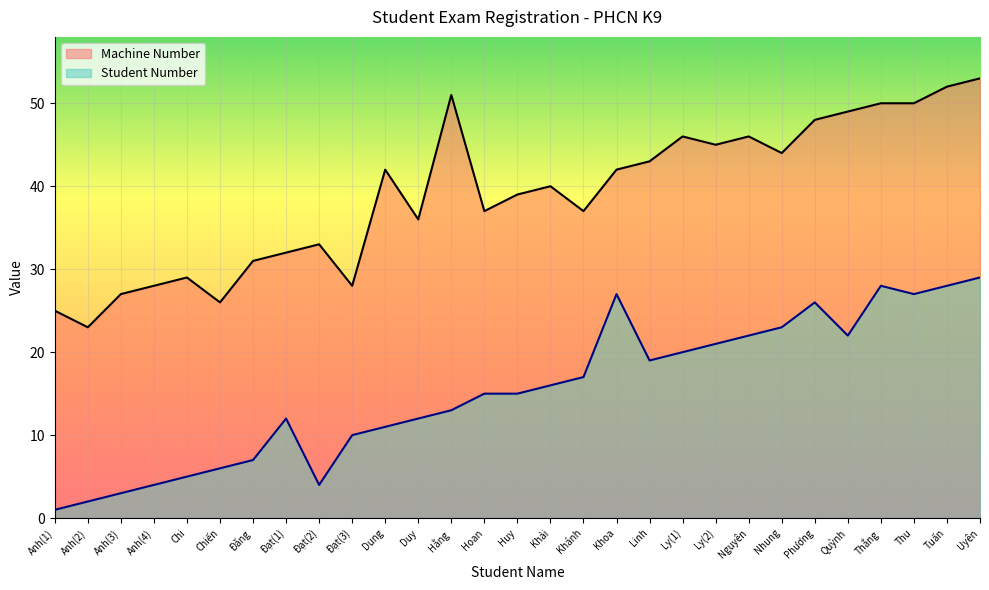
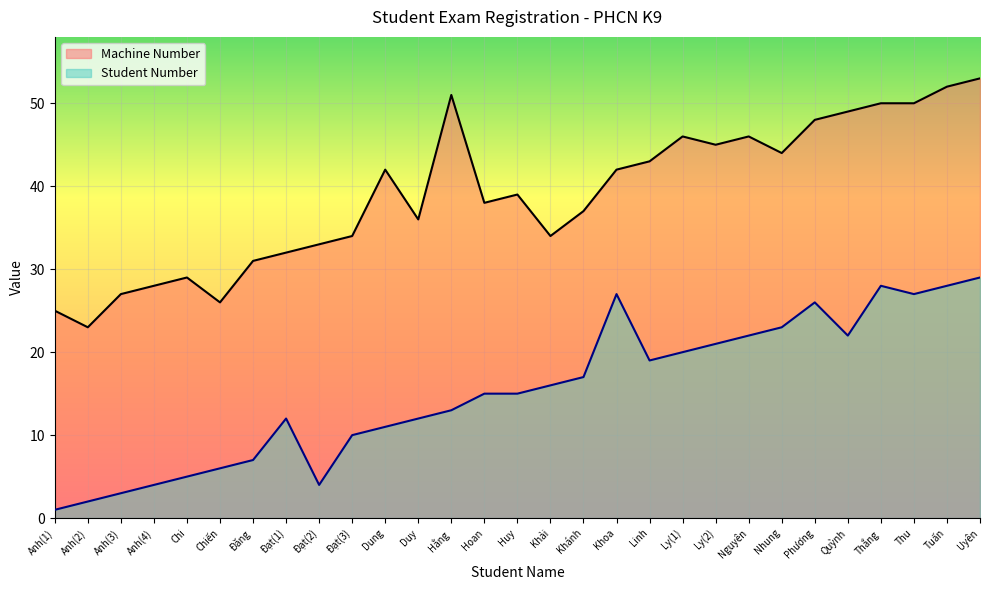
  {
    "Machine Number": {
      "Anh(1)": 25,
      "Anh(2)": 23,
      "Anh(3)": 27,
      "Anh(4)": 28,
      "Chi": 29,
      "Chiến": 26,
      "Đăng": 31,
      "Đạt(1)": 32,
      "Đạt(2)": 33,
-     "Đạt(3)": 28,
+     "Đạt(3)": 34,
      "Dung": 42,
      "Duy": 36,
      "Hằng": 51,
-     "Hoan": 37,
+     "Hoan": 38,
      "Huy": 39,
-     "Khải": 40,
+     "Khải": 34,
      "Khánh": 37,
      "Khoa": 42,
      "Linh": 43,
      "Ly(1)": 46,
      "Ly(2)": 45,
      "Nguyên": 46,
      "Nhung": 44,
      "Phương": 48,
      "Quỳnh": 49,
      "Thắng": 50,
      "Thu": 50,
      "Tuấn": 52,
      "Uyên": 53
    },
    "Student Number": {
      "Anh(1)": 1,
      "Anh(2)": 2,
      "Anh(3)": 3,
      "Anh(4)": 4,
      "Chi": 5,
      "Chiến": 6,
      "Đăng": 7,
      "Đạt(1)": 12,
      "Đạt(2)": 4,
      "Đạt(3)": 10,
      "Dung": 11,
      "Duy": 12,
      "Hằng": 13,
      "Hoan": 15,
      "Huy": 15,
      "Khải": 16,
      "Khánh": 17,
      "Khoa": 27,
      "Linh": 19,
      "Ly(1)": 20,
      "Ly(2)": 21,
      "Nguyên": 22,
      "Nhung": 23,
      "Phương": 26,
      "Quỳnh": 22,
      "Thắng": 28,
      "Thu": 27,
      "Tuấn": 28,
      "Uyên": 29
    }
  }
